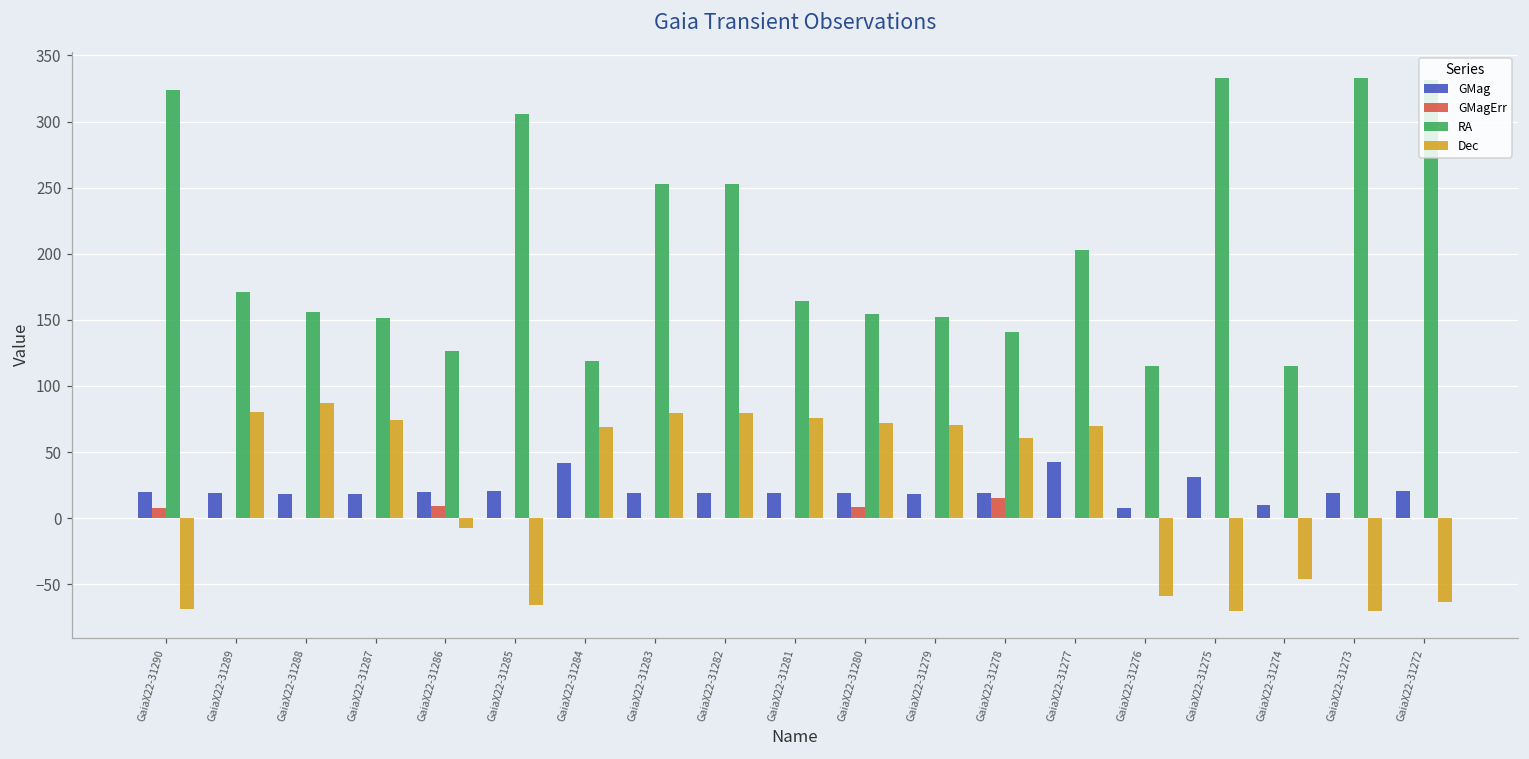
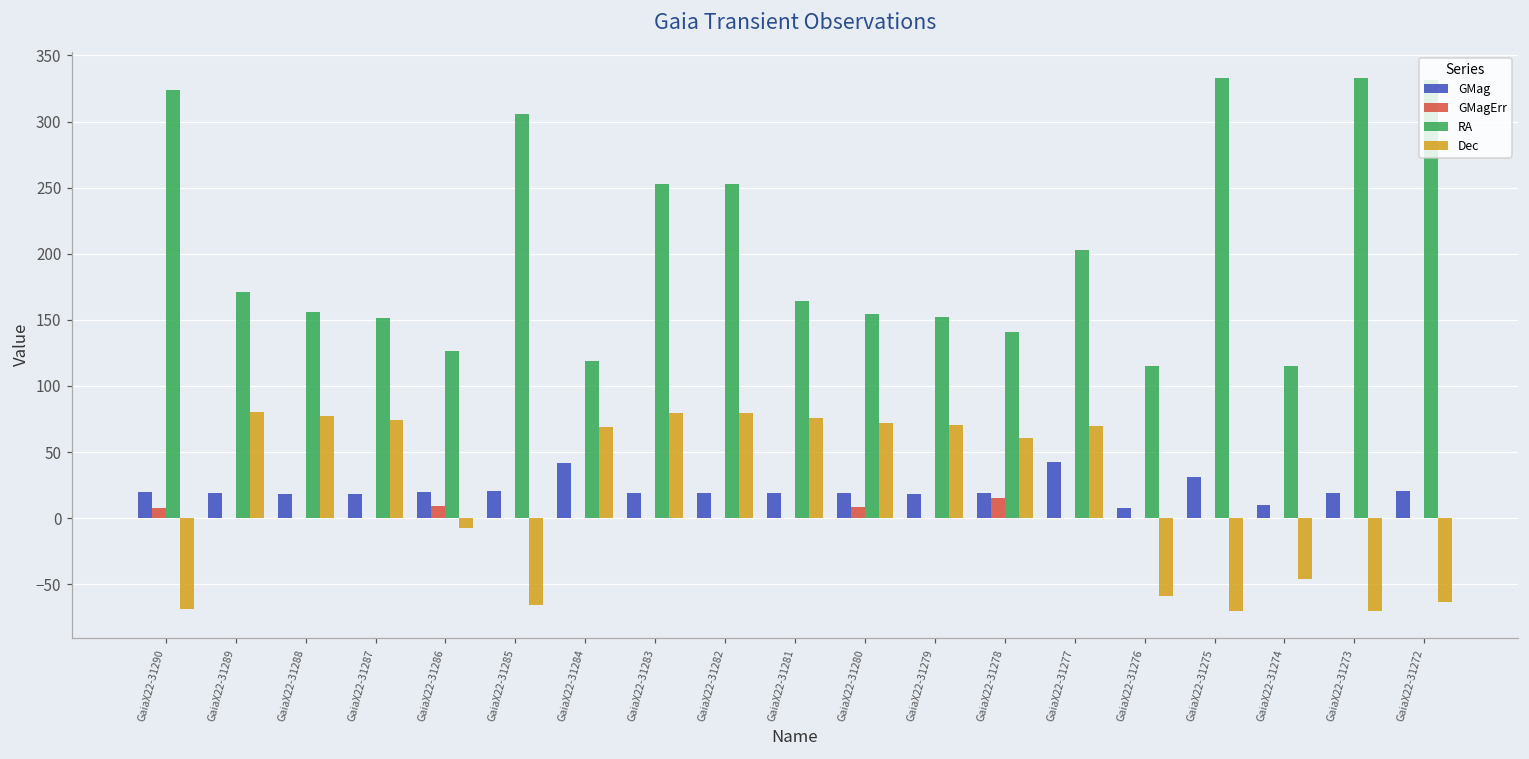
  {
    "GMag": {
      "GaiaX22-31290": 20,
      "GaiaX22-31289": 19,
      "GaiaX22-31288": 18,
      "GaiaX22-31287": 19,
      "GaiaX22-31286": 20,
      "GaiaX22-31285": 20,
      "GaiaX22-31284": 42,
      "GaiaX22-31283": 19,
      "GaiaX22-31282": 19,
      "GaiaX22-31281": 19,
      "GaiaX22-31280": 19,
      "GaiaX22-31279": 18,
      "GaiaX22-31278": 19,
      "GaiaX22-31277": 42,
      "GaiaX22-31276": 8,
      "GaiaX22-31275": 31,
      "GaiaX22-31274": 10,
      "GaiaX22-31273": 19,
      "GaiaX22-31272": 20
    },
    "GMagErr": {
      "GaiaX22-31290": 8,
      "GaiaX22-31286": 10,
      "GaiaX22-31280": 9,
      "GaiaX22-31278": 15
    },
    "RA": {
      "GaiaX22-31290": 324,
      "GaiaX22-31289": 171,
      "GaiaX22-31288": 156,
      "GaiaX22-31287": 151,
      "GaiaX22-31286": 127,
      "GaiaX22-31285": 306,
      "GaiaX22-31284": 119,
      "GaiaX22-31283": 253,
      "GaiaX22-31282": 253,
      "GaiaX22-31281": 164,
      "GaiaX22-31280": 154,
      "GaiaX22-31279": 152,
      "GaiaX22-31278": 141,
      "GaiaX22-31277": 203,
      "GaiaX22-31276": 115,
      "GaiaX22-31275": 333,
      "GaiaX22-31274": 115,
      "GaiaX22-31273": 333
    },
    "Dec": {
      "GaiaX22-31290": -69,
      "GaiaX22-31289": 80,
-     "GaiaX22-31288": 87,
+     "GaiaX22-31288": 77,
      "GaiaX22-31287": 74,
      "GaiaX22-31286": -7,
      "GaiaX22-31285": -65,
      "GaiaX22-31284": 69,
      "GaiaX22-31283": 79,
      "GaiaX22-31282": 79,
      "GaiaX22-31281": 76,
      "GaiaX22-31280": 72,
      "GaiaX22-31279": 71,
      "GaiaX22-31278": 60,
      "GaiaX22-31277": 70,
      "GaiaX22-31276": -59,
      "GaiaX22-31275": -70,
      "GaiaX22-31274": -46,
      "GaiaX22-31273": -70,
      "GaiaX22-31272": -63
    }
  }
